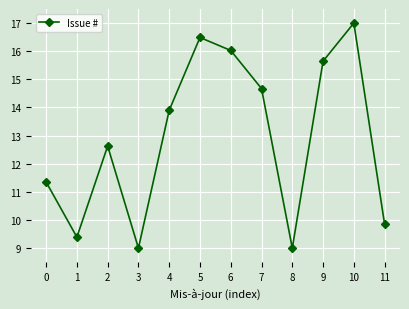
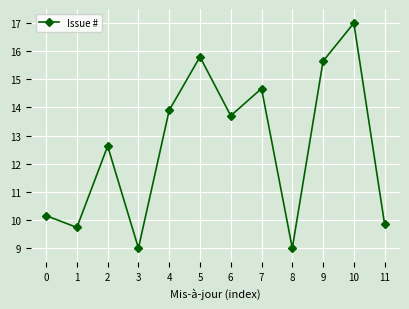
  {
-   "0": 11.4,
-   "1": 9.4,
+   "0": 10.2,
+   "1": 9.7,
    "2": 12.6,
    "3": 9.0,
    "4": 13.9,
-   "5": 16.5,
-   "6": 16.0,
+   "5": 15.8,
+   "6": 13.7,
    "7": 14.7,
    "8": 9.0,
    "9": 15.6,
    "10": 17.0,
    "11": 9.8
  }
